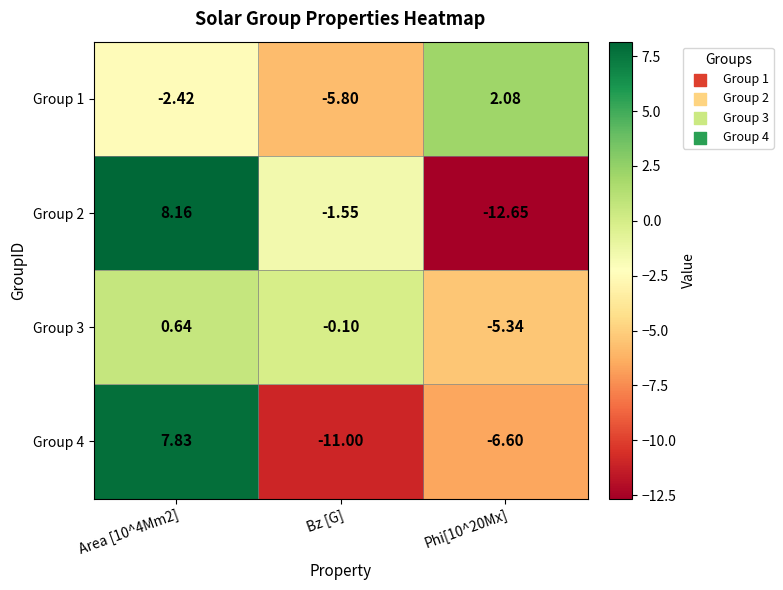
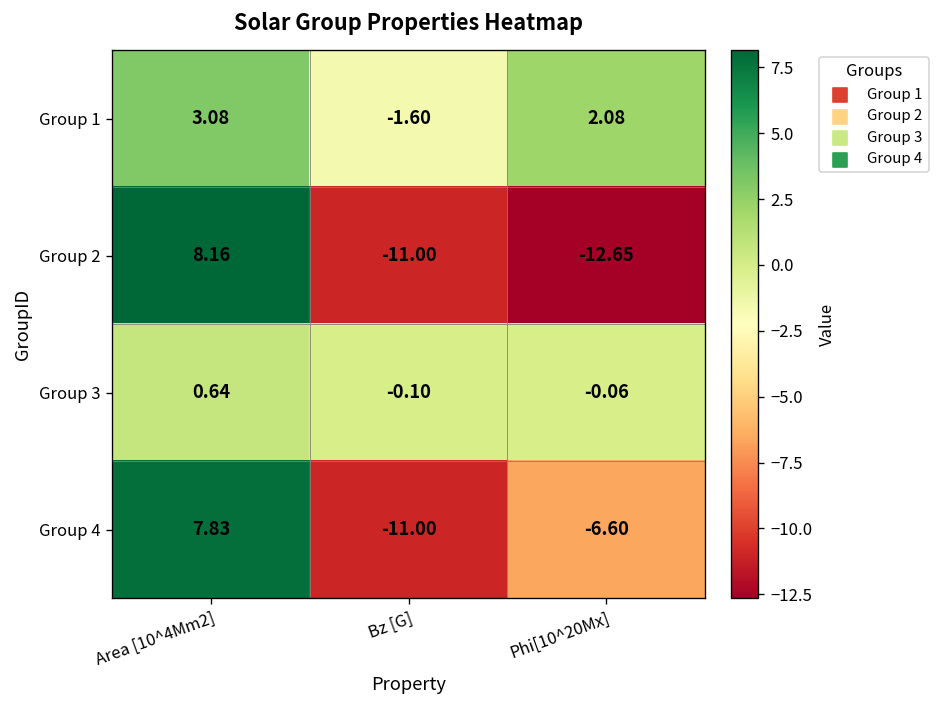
  {
    "Group 1": {
-     "Area [10^4Mm2]": -2.42,
-     "Bz [G]": -5.80,
+     "Area [10^4Mm2]": 3.08,
+     "Bz [G]": -1.60,
      "Phi[10^20Mx]": 2.08
    },
    "Group 2": {
      "Area [10^4Mm2]": 8.16,
-     "Bz [G]": -1.55,
+     "Bz [G]": -11.00,
      "Phi[10^20Mx]": -12.65
    },
    "Group 3": {
      "Area [10^4Mm2]": 0.64,
      "Bz [G]": -0.10,
-     "Phi[10^20Mx]": -5.34
+     "Phi[10^20Mx]": -0.06
    },
    "Group 4": {
      "Area [10^4Mm2]": 7.83,
      "Bz [G]": -11.00,
      "Phi[10^20Mx]": -6.60
    }
  }
